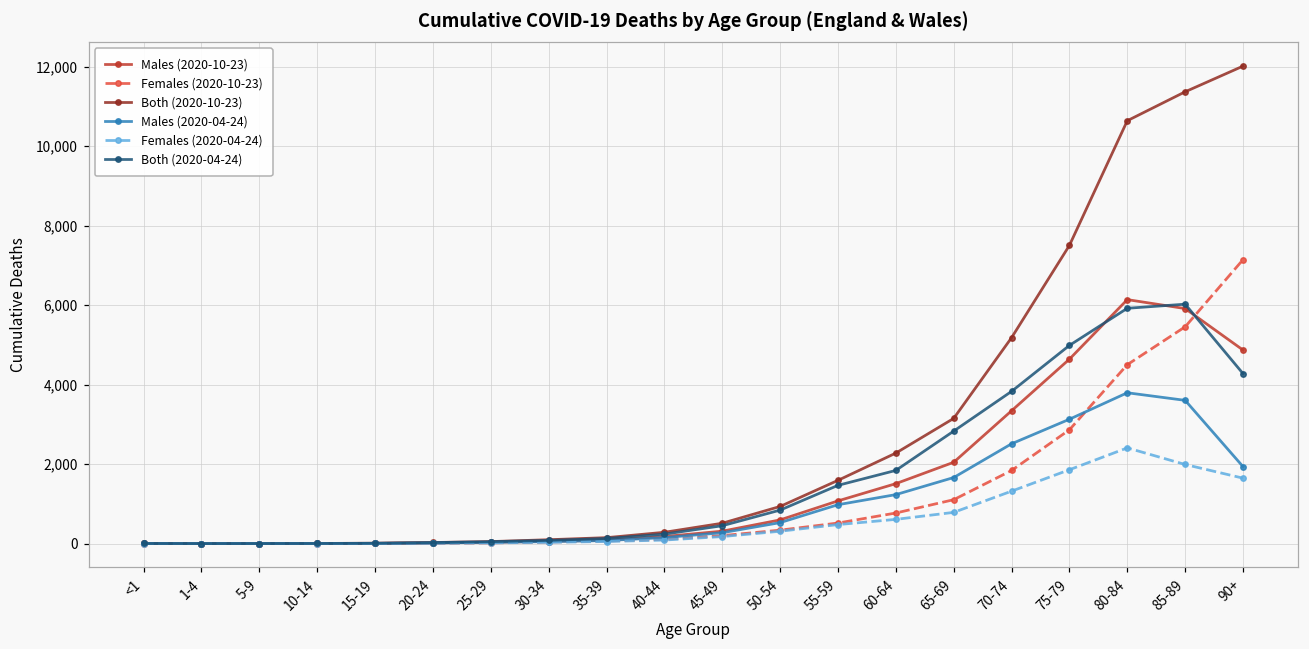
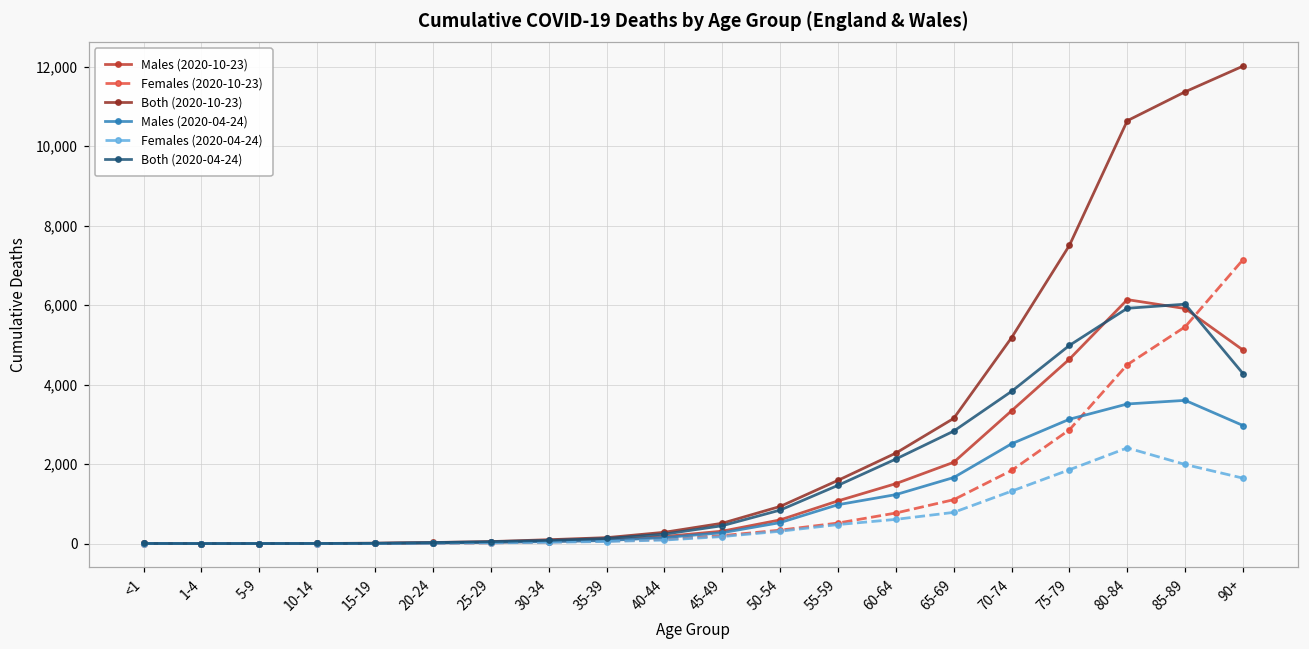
  {
    "Males (2020-04-24)": {
      "55-59": "1,000",
      "60-64": "1,200",
      "65-69": "1,700",
      "70-74": "2,500",
      "75-79": "3,100",
-     "80-84": "3,800",
+     "80-84": "3,500",
      "85-89": "3,600",
-     "90+": "1,900"
+     "90+": "3,000"
    },
    "Females (2020-04-24)": {
      "60-64": "600",
      "65-69": "800",
      "70-74": "1,300",
      "75-79": "1,900",
      "80-84": "2,400",
      "85-89": "2,000",
      "90+": "1,600"
    },
    "Both (2020-04-24)": {
      "50-54": "800",
      "55-59": "1,500",
-     "60-64": "1,800",
+     "60-64": "2,100",
      "65-69": "2,800",
      "70-74": "3,800",
      "75-79": "5,000",
      "80-84": "5,900",
      "85-89": "6,000",
      "90+": "4,300"
    }
  }
